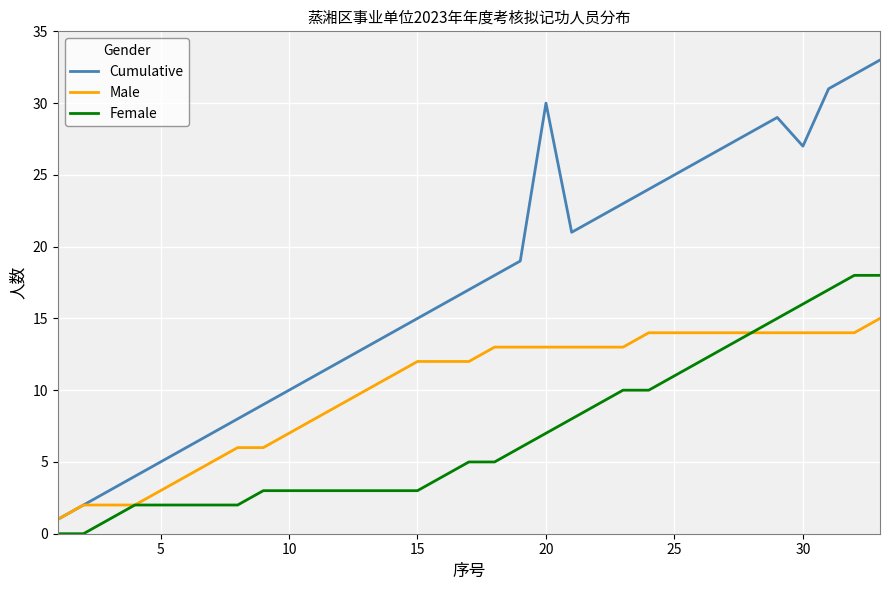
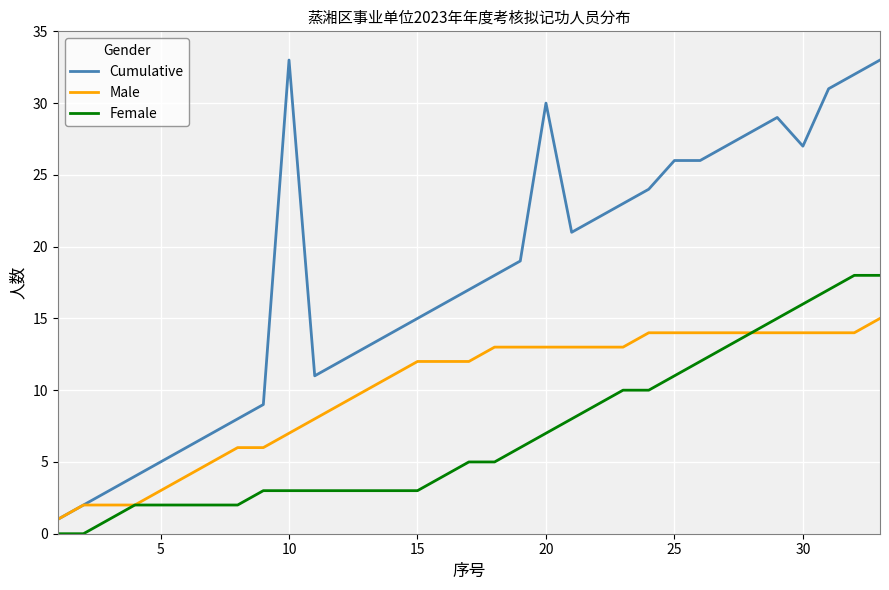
  {
    "Cumulative": {
      "5": 5,
-     "10": 10,
+     "10": 33,
      "15": 15,
      "20": 30,
-     "25": 25,
+     "25": 26,
      "30": 27
    },
    "Male": {
      "5": 3,
      "10": 7,
      "15": 12,
      "20": 13,
      "25": 14,
      "30": 14
    },
    "Female": {
      "5": 2,
      "10": 3,
      "15": 3,
      "20": 7,
      "25": 11,
      "30": 16
    }
  }
